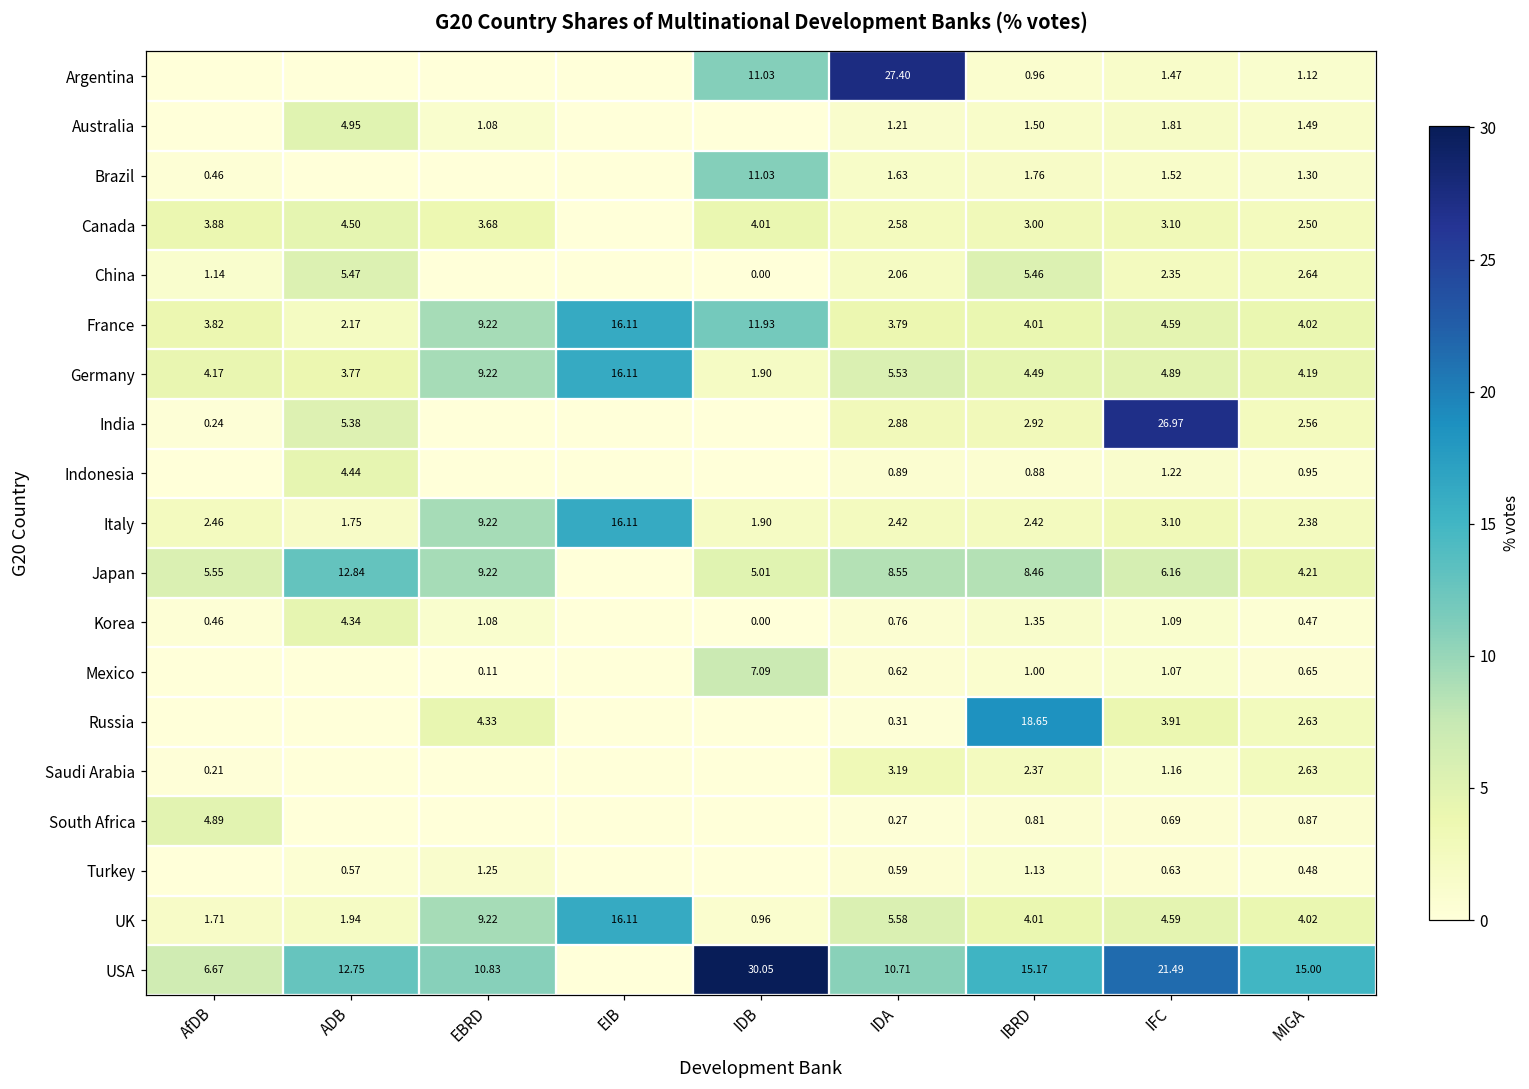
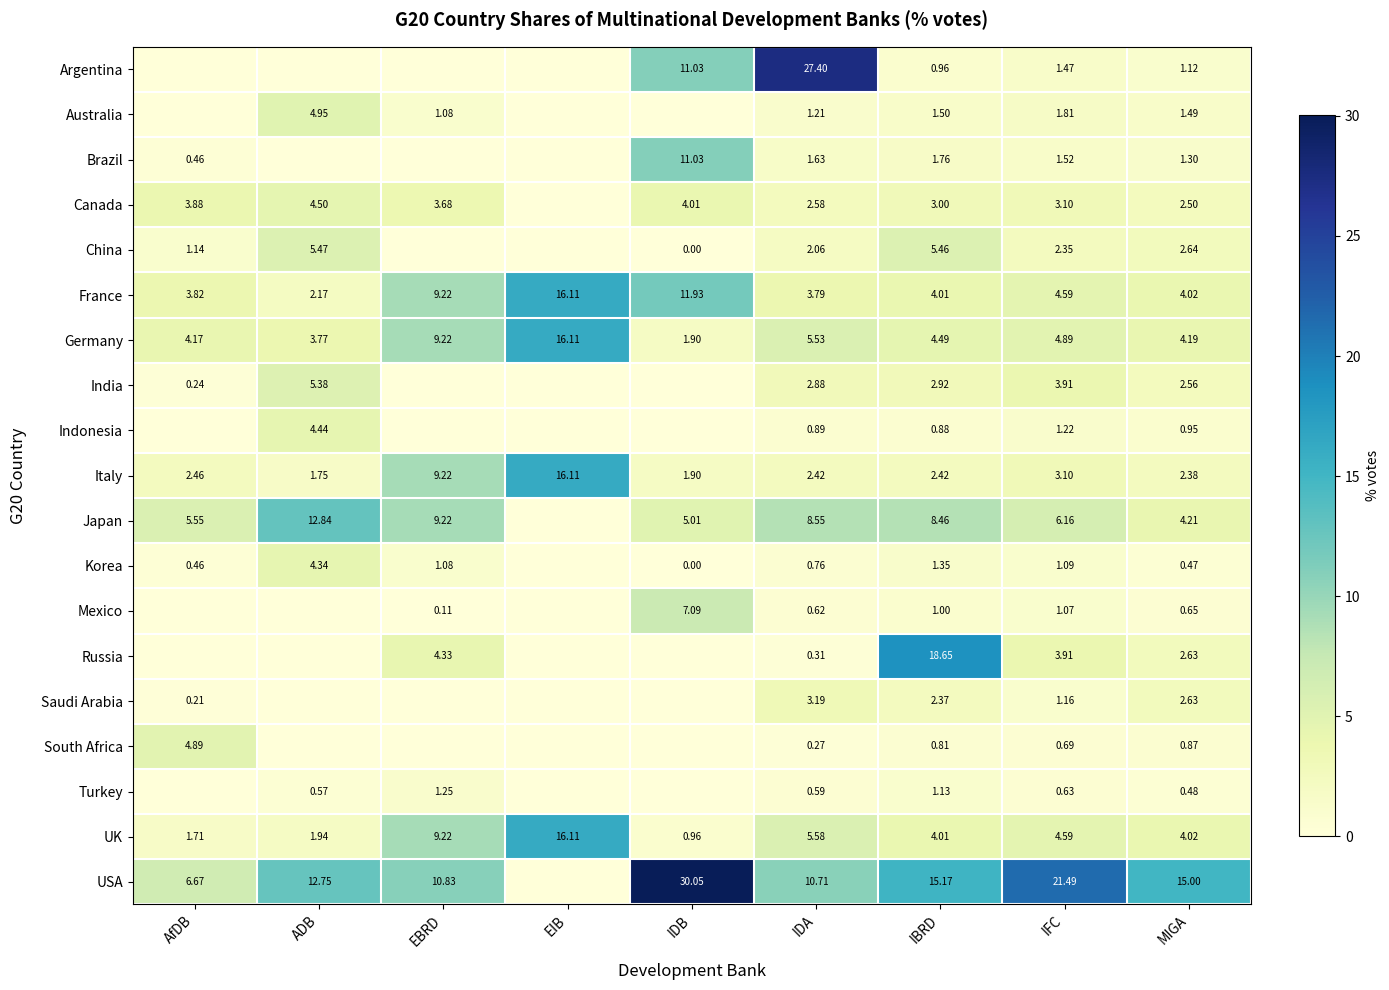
  {
    "Argentina": {
      "IDB": 11.03,
      "IDA": 27.40,
      "IBRD": 0.96,
      "IFC": 1.47,
      "MIGA": 1.12
    },
    "Australia": {
      "ADB": 4.95,
      "EBRD": 1.08,
      "IDA": 1.21,
      "IBRD": 1.50,
      "IFC": 1.81,
      "MIGA": 1.49
    },
    "Brazil": {
      "AfDB": 0.46,
      "IDB": 11.03,
      "IDA": 1.63,
      "IBRD": 1.76,
      "IFC": 1.52,
      "MIGA": 1.30
    },
    "Canada": {
      "AfDB": 3.88,
      "ADB": 4.50,
      "EBRD": 3.68,
      "IDB": 4.01,
      "IDA": 2.58,
      "IBRD": 3.00,
      "IFC": 3.10,
      "MIGA": 2.50
    },
    "China": {
      "AfDB": 1.14,
      "ADB": 5.47,
      "IDB": 0.00,
      "IDA": 2.06,
      "IBRD": 5.46,
      "IFC": 2.35,
      "MIGA": 2.64
    },
    "France": {
      "AfDB": 3.82,
      "ADB": 2.17,
      "EBRD": 9.22,
      "EIB": 16.11,
      "IDB": 11.93,
      "IDA": 3.79,
      "IBRD": 4.01,
      "IFC": 4.59,
      "MIGA": 4.02
    },
    "Germany": {
      "AfDB": 4.17,
      "ADB": 3.77,
      "EBRD": 9.22,
      "EIB": 16.11,
      "IDB": 1.90,
      "IDA": 5.53,
      "IBRD": 4.49,
      "IFC": 4.89,
      "MIGA": 4.19
    },
    "India": {
      "AfDB": 0.24,
      "ADB": 5.38,
      "IDA": 2.88,
      "IBRD": 2.92,
-     "IFC": 26.97,
+     "IFC": 3.91,
      "MIGA": 2.56
    },
    "Indonesia": {
      "ADB": 4.44,
      "IDA": 0.89,
      "IBRD": 0.88,
      "IFC": 1.22,
      "MIGA": 0.95
    },
    "Italy": {
      "AfDB": 2.46,
      "ADB": 1.75,
      "EBRD": 9.22,
      "EIB": 16.11,
      "IDB": 1.90,
      "IDA": 2.42,
      "IBRD": 2.42,
      "IFC": 3.10,
      "MIGA": 2.38
    },
    "Japan": {
      "AfDB": 5.55,
      "ADB": 12.84,
      "EBRD": 9.22,
      "IDB": 5.01,
      "IDA": 8.55,
      "IBRD": 8.46,
      "IFC": 6.16,
      "MIGA": 4.21
    },
    "Korea": {
      "AfDB": 0.46,
      "ADB": 4.34,
      "EBRD": 1.08,
      "IDB": 0.00,
      "IDA": 0.76,
      "IBRD": 1.35,
      "IFC": 1.09,
      "MIGA": 0.47
    },
    "Mexico": {
      "EBRD": 0.11,
      "IDB": 7.09,
      "IDA": 0.62,
      "IBRD": 1.00,
      "IFC": 1.07,
      "MIGA": 0.65
    },
    "Russia": {
      "EBRD": 4.33,
      "IDA": 0.31,
      "IBRD": 18.65,
      "IFC": 3.91,
      "MIGA": 2.63
    },
    "Saudi Arabia": {
      "AfDB": 0.21,
      "IDA": 3.19,
      "IBRD": 2.37,
      "IFC": 1.16,
      "MIGA": 2.63
    },
    "South Africa": {
      "AfDB": 4.89,
      "IDA": 0.27,
      "IBRD": 0.81,
      "IFC": 0.69,
      "MIGA": 0.87
    },
    "Turkey": {
      "ADB": 0.57,
      "EBRD": 1.25,
      "IDA": 0.59,
      "IBRD": 1.13,
      "IFC": 0.63,
      "MIGA": 0.48
    },
    "UK": {
      "AfDB": 1.71,
      "ADB": 1.94,
      "EBRD": 9.22,
      "EIB": 16.11,
      "IDB": 0.96,
      "IDA": 5.58,
      "IBRD": 4.01,
      "IFC": 4.59,
      "MIGA": 4.02
    },
    "USA": {
      "AfDB": 6.67,
      "ADB": 12.75,
      "EBRD": 10.83,
      "IDB": 30.05,
      "IDA": 10.71,
      "IBRD": 15.17,
      "IFC": 21.49,
      "MIGA": 15.00
    }
  }
